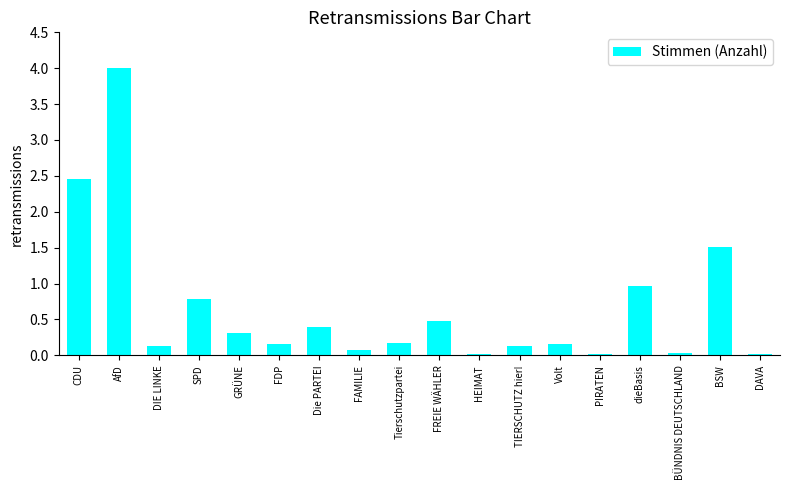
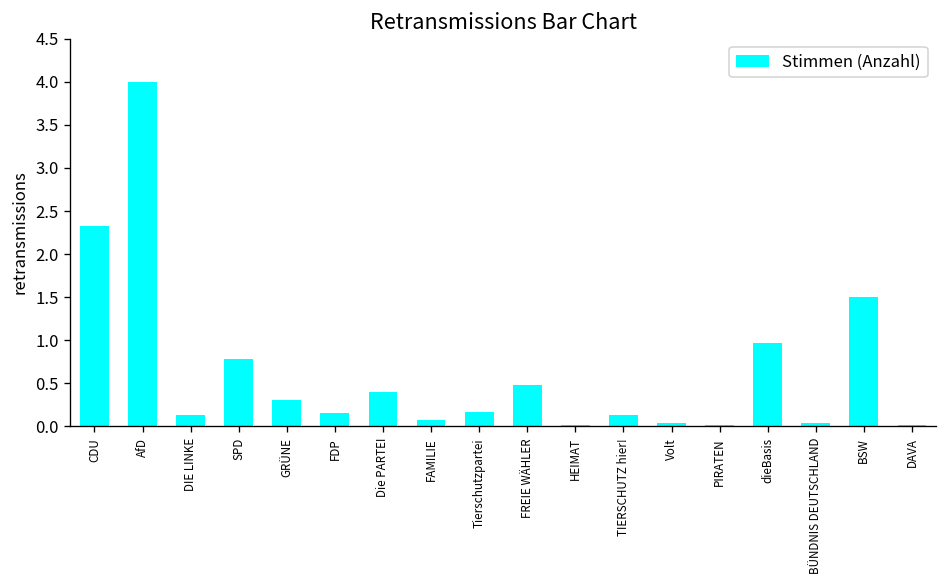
  {
-   "CDU": 2.5,
+   "CDU": 2.3,
    "AfD": 4.0,
    "DIE LINKE": 0.1,
    "SPD": 0.8,
    "GRÜNE": 0.3,
    "FDP": 0.2,
    "Die PARTEI": 0.4,
    "FAMILIE": 0.1,
    "Tierschutzpartei": 0.2,
    "FREIE WÄHLER": 0.5,
    "TIERSCHUTZ hier!": 0.1,
-   "Volt": 0.2,
+   "Volt": 0.0,
    "dieBasis": 1.0,
    "BÜNDNIS DEUTSCHLAND": 0.0,
    "BSW": 1.5
  }
